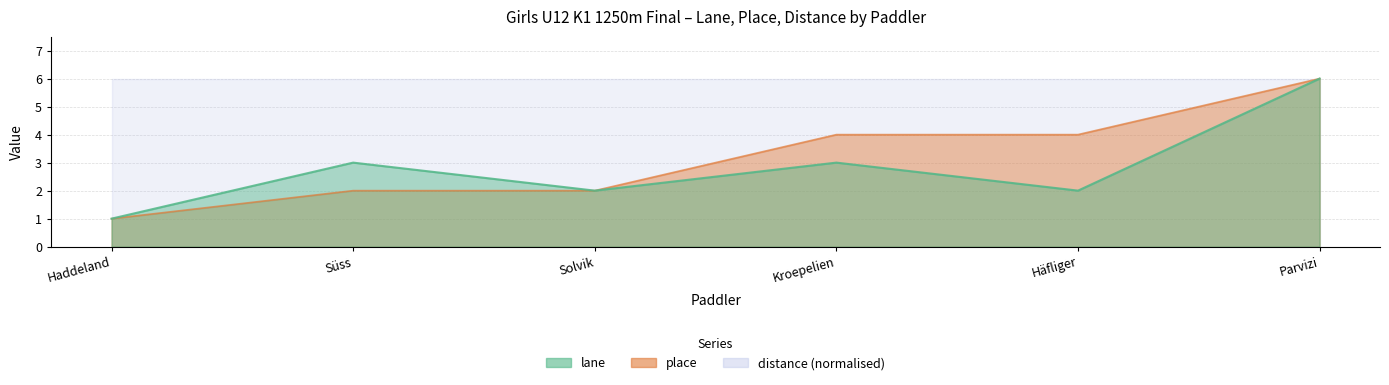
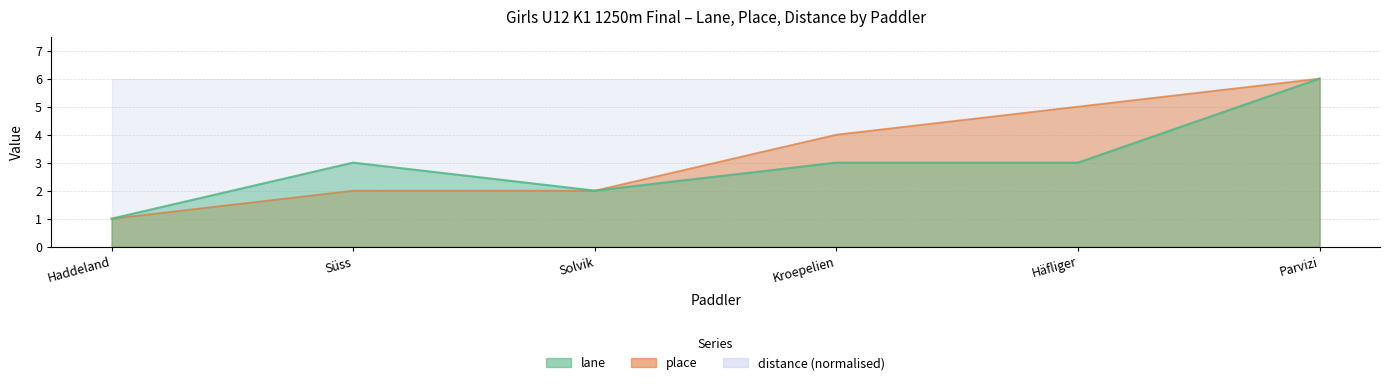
  {
    "distance (normalised)": {
      "Haddeland": 6,
      "Süss": 6,
      "Solvik": 6,
      "Kroepelien": 6,
      "Häfliger": 6
    },
    "place": {
      "Süss": 2,
      "Kroepelien": 4,
-     "Häfliger": 4
+     "Häfliger": 5
    },
    "lane": {
      "Süss": 3,
      "Kroepelien": 3,
-     "Häfliger": 2
+     "Häfliger": 3
    }
  }
